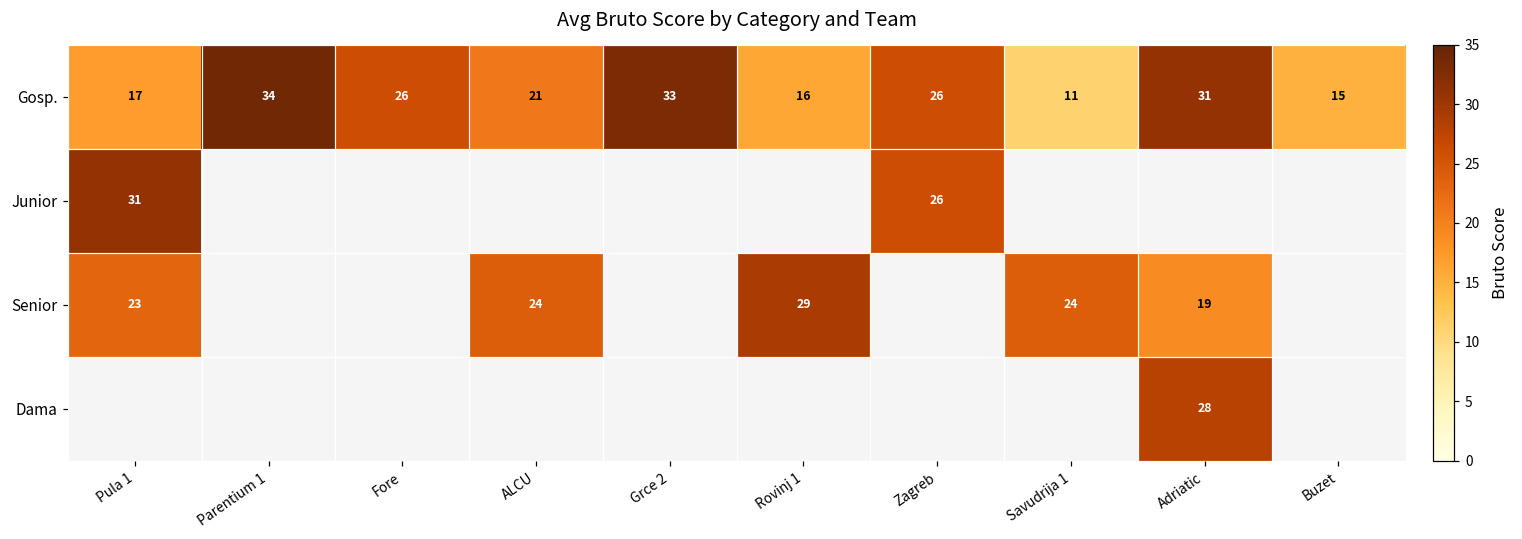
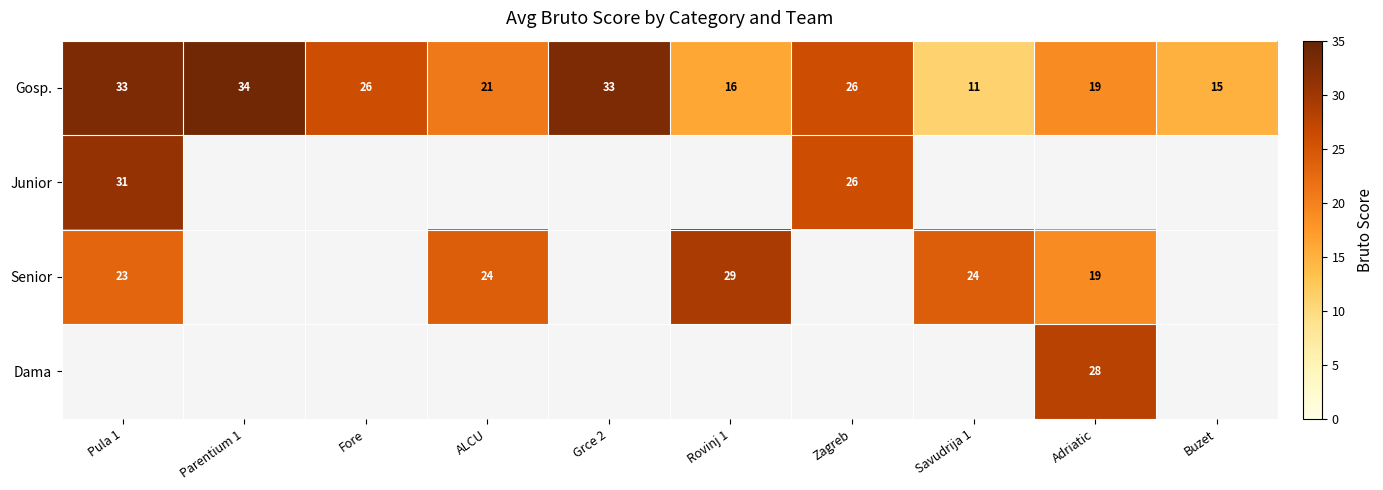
  {
    "Gosp.": {
-     "Pula 1": 17,
+     "Pula 1": 33,
      "Parentium 1": 34,
      "Fore": 26,
      "ALCU": 21,
      "Grce 2": 33,
      "Rovinj 1": 16,
      "Zagreb": 26,
      "Savudrija 1": 11,
-     "Adriatic": 31,
+     "Adriatic": 19,
      "Buzet": 15
    },
    "Junior": {
      "Pula 1": 31,
      "Zagreb": 26
    },
    "Senior": {
      "Pula 1": 23,
      "ALCU": 24,
      "Rovinj 1": 29,
      "Savudrija 1": 24,
      "Adriatic": 19
    },
    "Dama": {
      "Adriatic": 28
    }
  }
